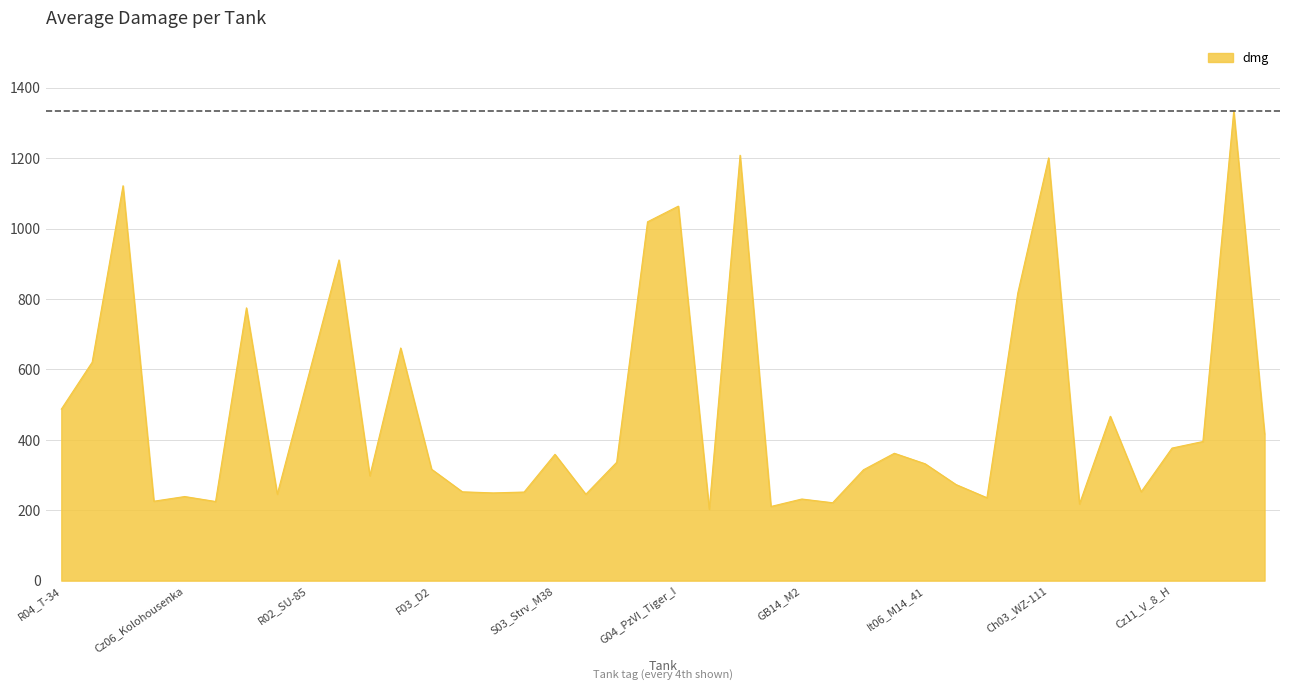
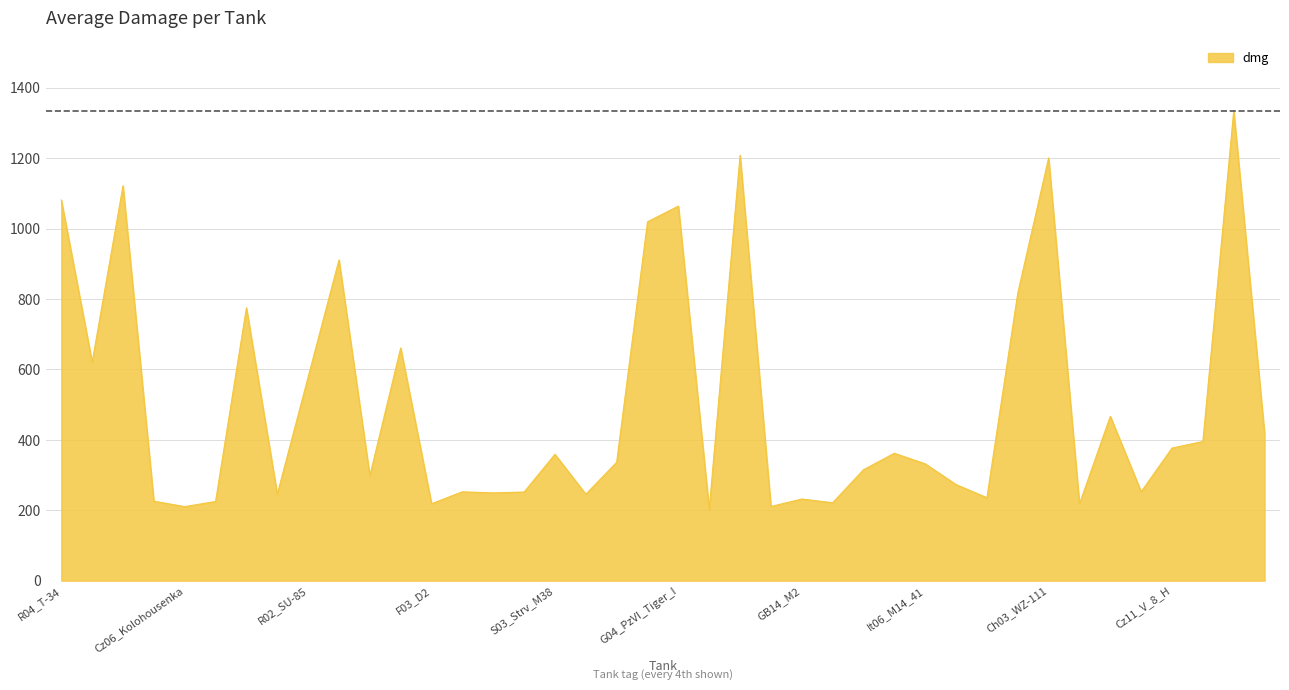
  {
-   "R04_T-34": 490,
-   "Cz06_Kolohousenka": 240,
+   "R04_T-34": 1080,
+   "Cz06_Kolohousenka": 210,
    "R02_SU-85": 580,
-   "F03_D2": 320,
+   "F03_D2": 220,
    "S03_Strv_M38": 360,
    "G04_PzVI_Tiger_I": 1060,
    "GB14_M2": 230,
    "It06_M14_41": 330,
    "Ch03_WZ-111": 1200,
    "Cz11_V_8_H": 380
  }
